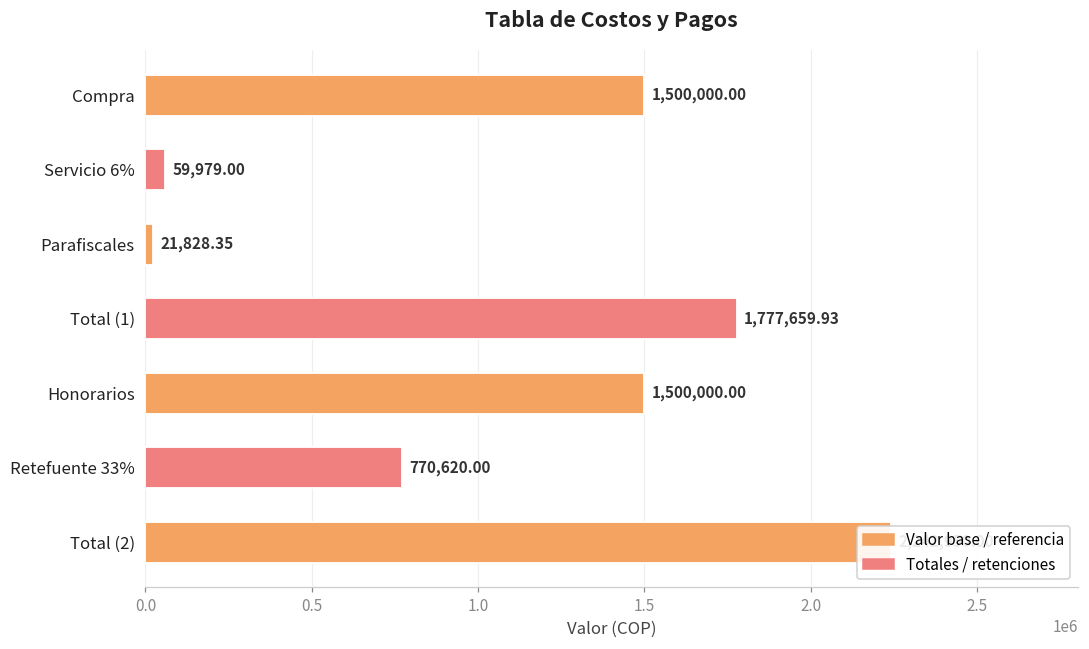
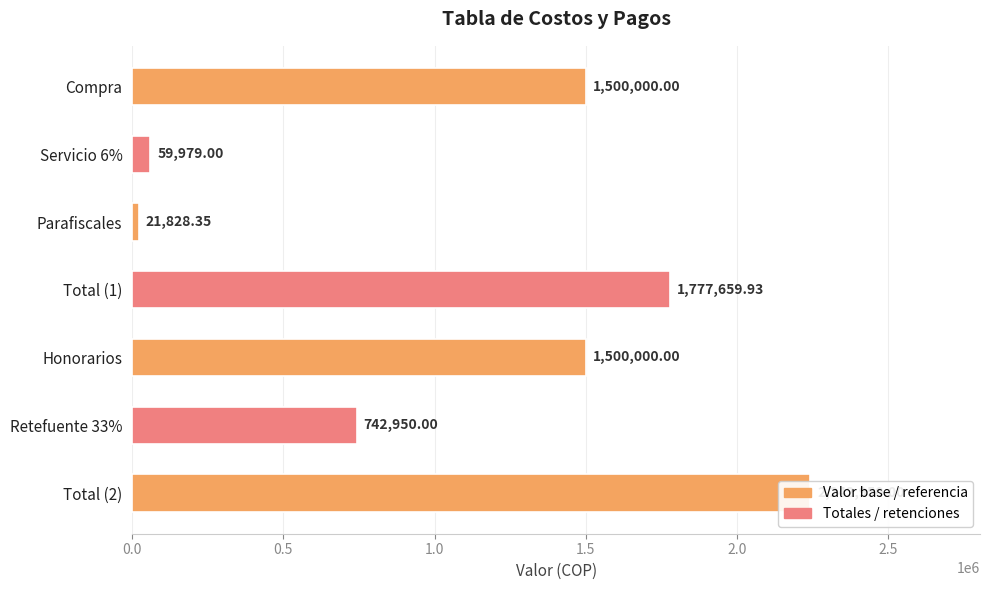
  {
    "Compra": "1,500,000.00",
    "Servicio 6%": "59,979.00",
    "Parafiscales": "21,828.35",
    "Total (1)": "1,777,659.93",
    "Honorarios": "1,500,000.00",
-   "Retefuente 33%": "770,620.00"
+   "Retefuente 33%": "742,950.00"
  }
